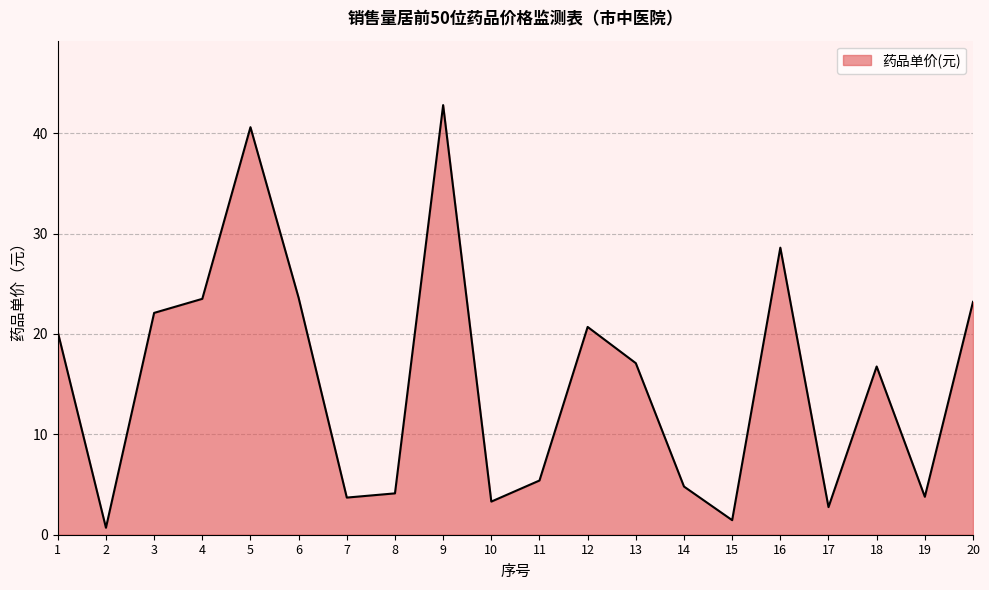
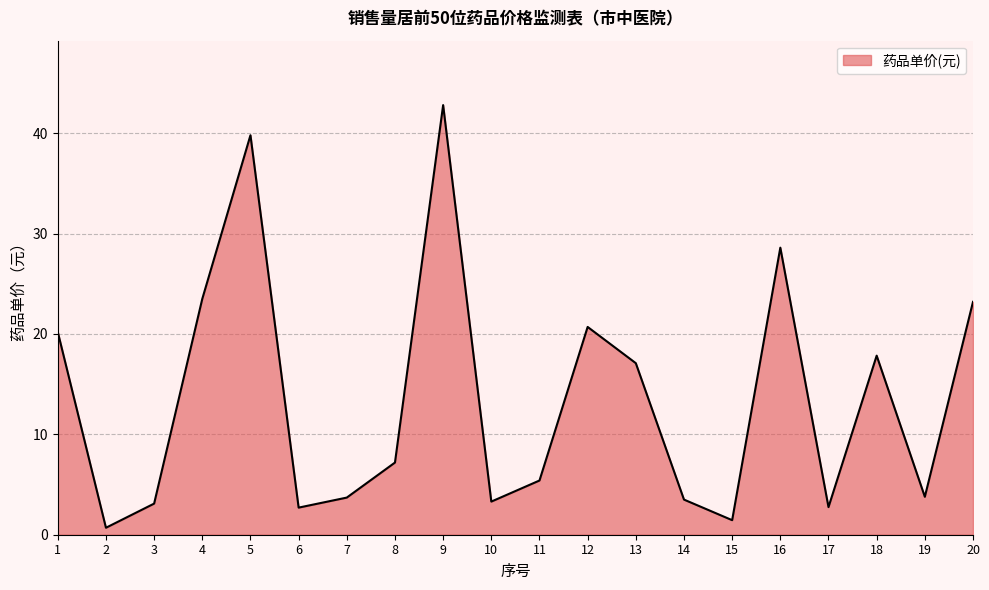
  {
    "1": 20.2,
    "2": 0.7,
-   "3": 22.1,
+   "3": 3.1,
    "4": 23.5,
-   "5": 40.6,
-   "6": 23.6,
+   "5": 39.8,
+   "6": 2.7,
    "7": 3.7,
-   "8": 4.1,
+   "8": 7.2,
    "9": 42.8,
    "10": 3.3,
    "11": 5.4,
    "12": 20.7,
    "13": 17.1,
-   "14": 4.8,
+   "14": 3.5,
    "15": 1.5,
    "16": 28.6,
    "17": 2.8,
-   "18": 16.8,
+   "18": 17.8,
    "19": 3.8,
    "20": 23.2
  }
